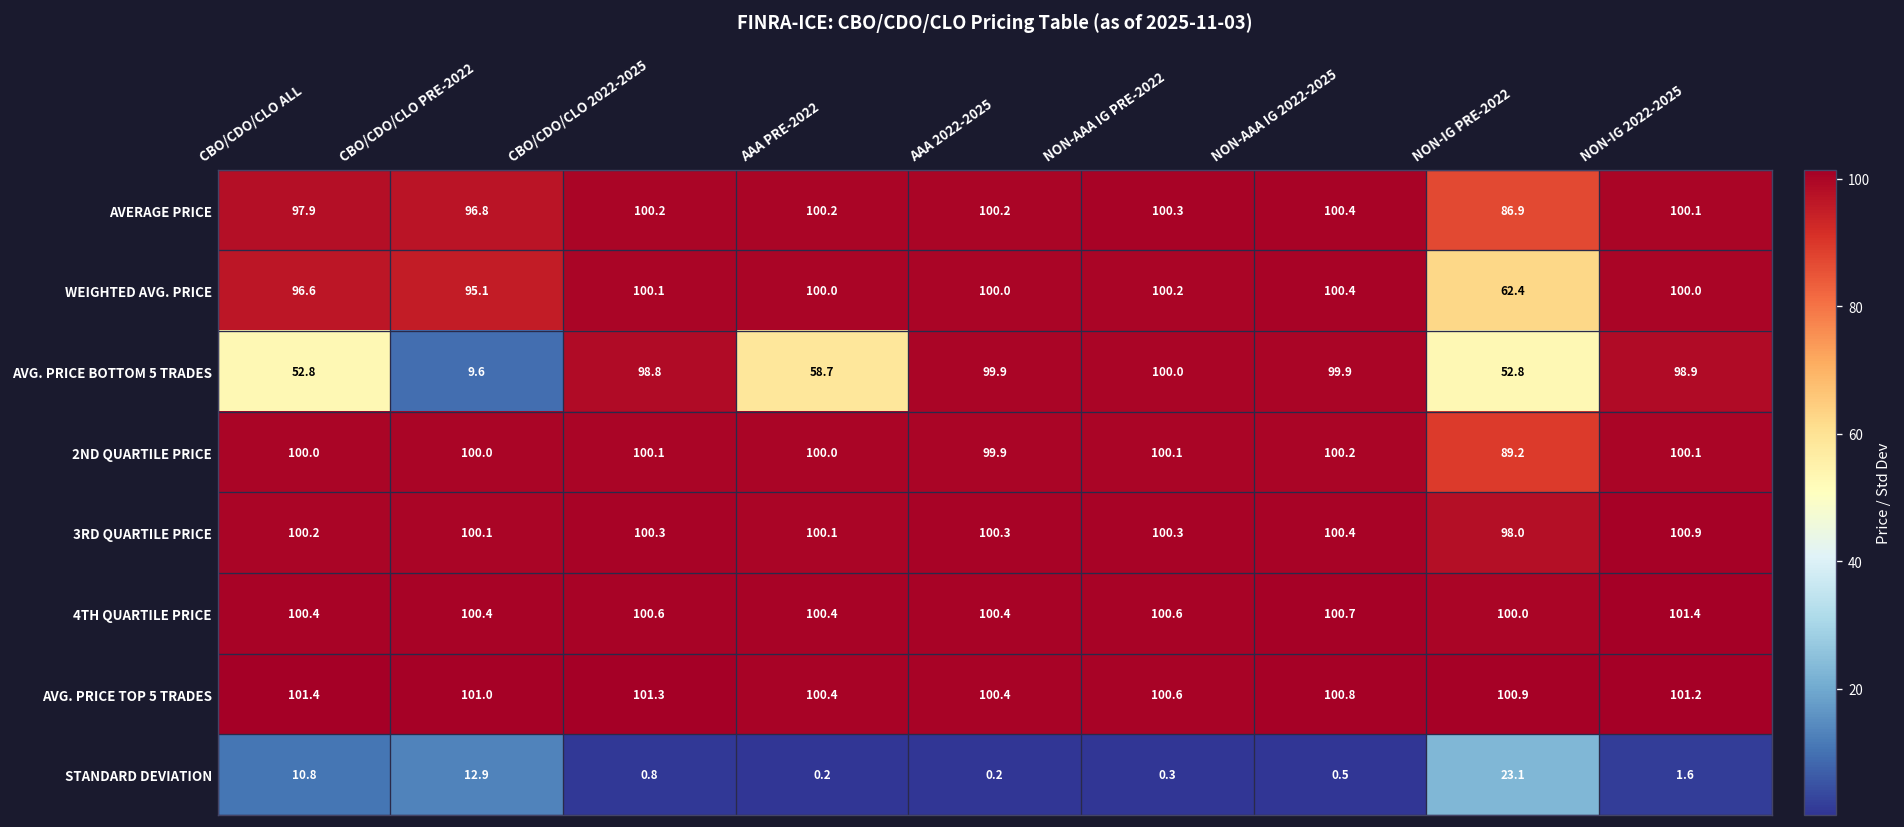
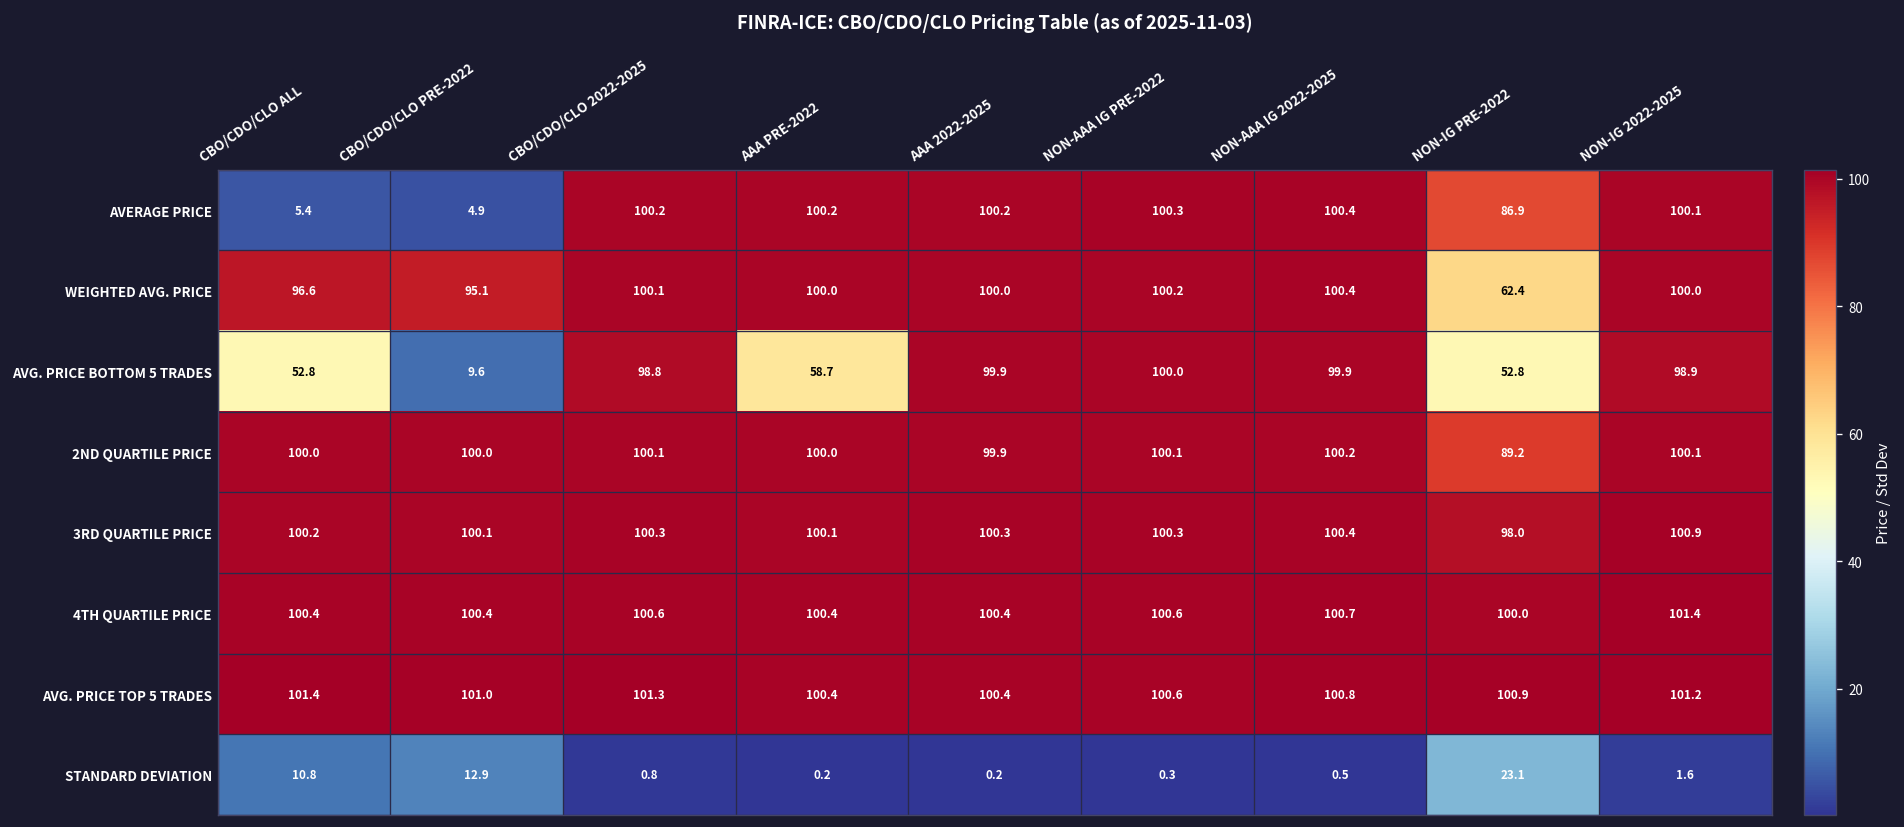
  {
    "AVERAGE PRICE": {
-     "CBO/CDO/CLO ALL": 97.9,
-     "CBO/CDO/CLO PRE-2022": 96.8,
+     "CBO/CDO/CLO ALL": 5.4,
+     "CBO/CDO/CLO PRE-2022": 4.9,
      "CBO/CDO/CLO 2022-2025": 100.2,
      "AAA PRE-2022": 100.2,
      "AAA 2022-2025": 100.2,
      "NON-AAA IG PRE-2022": 100.3,
      "NON-AAA IG 2022-2025": 100.4,
      "NON-IG PRE-2022": 86.9,
      "NON-IG 2022-2025": 100.1
    },
    "WEIGHTED AVG. PRICE": {
      "CBO/CDO/CLO ALL": 96.6,
      "CBO/CDO/CLO PRE-2022": 95.1,
      "CBO/CDO/CLO 2022-2025": 100.1,
      "AAA PRE-2022": 100.0,
      "AAA 2022-2025": 100.0,
      "NON-AAA IG PRE-2022": 100.2,
      "NON-AAA IG 2022-2025": 100.4,
      "NON-IG PRE-2022": 62.4,
      "NON-IG 2022-2025": 100.0
    },
    "AVG. PRICE BOTTOM 5 TRADES": {
      "CBO/CDO/CLO ALL": 52.8,
      "CBO/CDO/CLO PRE-2022": 9.6,
      "CBO/CDO/CLO 2022-2025": 98.8,
      "AAA PRE-2022": 58.7,
      "AAA 2022-2025": 99.9,
      "NON-AAA IG PRE-2022": 100.0,
      "NON-AAA IG 2022-2025": 99.9,
      "NON-IG PRE-2022": 52.8,
      "NON-IG 2022-2025": 98.9
    },
    "2ND QUARTILE PRICE": {
      "CBO/CDO/CLO ALL": 100.0,
      "CBO/CDO/CLO PRE-2022": 100.0,
      "CBO/CDO/CLO 2022-2025": 100.1,
      "AAA PRE-2022": 100.0,
      "AAA 2022-2025": 99.9,
      "NON-AAA IG PRE-2022": 100.1,
      "NON-AAA IG 2022-2025": 100.2,
      "NON-IG PRE-2022": 89.2,
      "NON-IG 2022-2025": 100.1
    },
    "3RD QUARTILE PRICE": {
      "CBO/CDO/CLO ALL": 100.2,
      "CBO/CDO/CLO PRE-2022": 100.1,
      "CBO/CDO/CLO 2022-2025": 100.3,
      "AAA PRE-2022": 100.1,
      "AAA 2022-2025": 100.3,
      "NON-AAA IG PRE-2022": 100.3,
      "NON-AAA IG 2022-2025": 100.4,
      "NON-IG PRE-2022": 98.0,
      "NON-IG 2022-2025": 100.9
    },
    "4TH QUARTILE PRICE": {
      "CBO/CDO/CLO ALL": 100.4,
      "CBO/CDO/CLO PRE-2022": 100.4,
      "CBO/CDO/CLO 2022-2025": 100.6,
      "AAA PRE-2022": 100.4,
      "AAA 2022-2025": 100.4,
      "NON-AAA IG PRE-2022": 100.6,
      "NON-AAA IG 2022-2025": 100.7,
      "NON-IG PRE-2022": 100.0,
      "NON-IG 2022-2025": 101.4
    },
    "AVG. PRICE TOP 5 TRADES": {
      "CBO/CDO/CLO ALL": 101.4,
      "CBO/CDO/CLO PRE-2022": 101.0,
      "CBO/CDO/CLO 2022-2025": 101.3,
      "AAA PRE-2022": 100.4,
      "AAA 2022-2025": 100.4,
      "NON-AAA IG PRE-2022": 100.6,
      "NON-AAA IG 2022-2025": 100.8,
      "NON-IG PRE-2022": 100.9,
      "NON-IG 2022-2025": 101.2
    },
    "STANDARD DEVIATION": {
      "CBO/CDO/CLO ALL": 10.8,
      "CBO/CDO/CLO PRE-2022": 12.9,
      "CBO/CDO/CLO 2022-2025": 0.8,
      "AAA PRE-2022": 0.2,
      "AAA 2022-2025": 0.2,
      "NON-AAA IG PRE-2022": 0.3,
      "NON-AAA IG 2022-2025": 0.5,
      "NON-IG PRE-2022": 23.1,
      "NON-IG 2022-2025": 1.6
    }
  }
